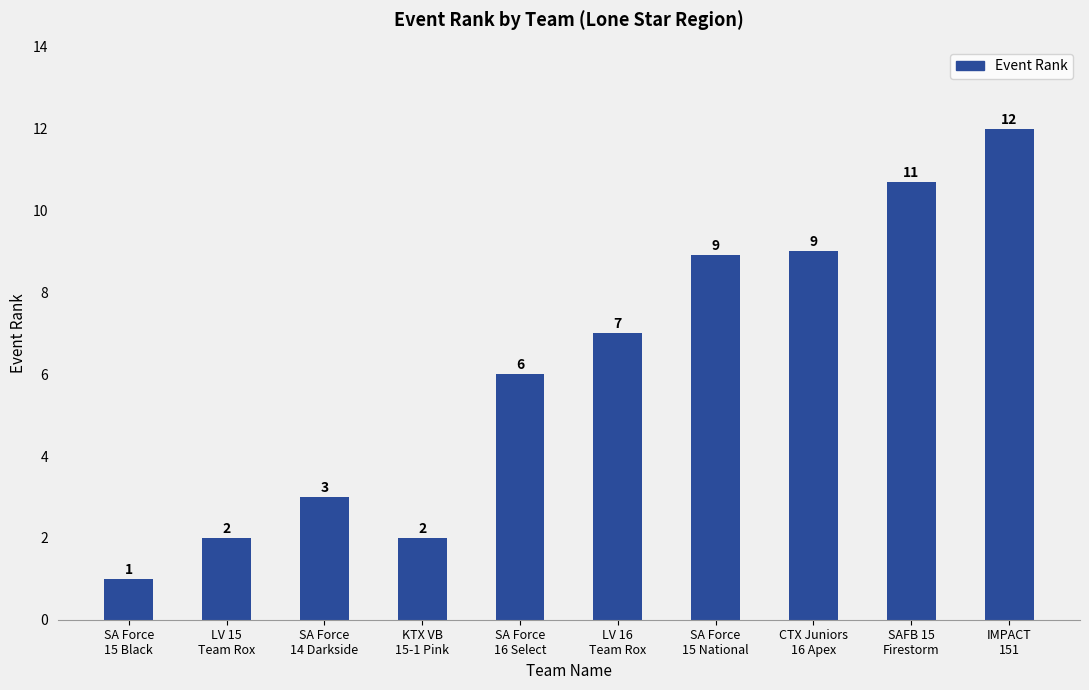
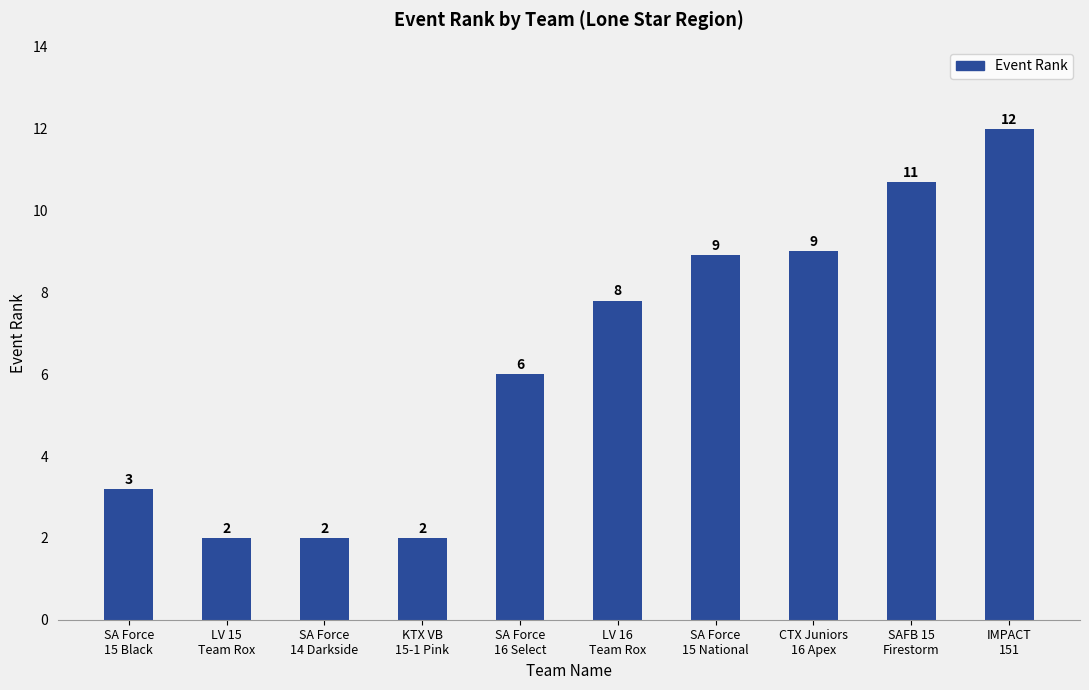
  {
-   "SA Force 15 Black": 1,
+   "SA Force 15 Black": 3,
    "LV 15 Team Rox": 2,
-   "SA Force 14 Darkside": 3,
+   "SA Force 14 Darkside": 2,
    "KTX VB 15-1 Pink": 2,
    "SA Force 16 Select": 6,
-   "LV 16 Team Rox": 7,
+   "LV 16 Team Rox": 8,
    "SA Force 15 National": 9,
    "CTX Juniors 16 Apex": 9,
    "SAFB 15 Firestorm": 11,
    "IMPACT 151": 12
  }
